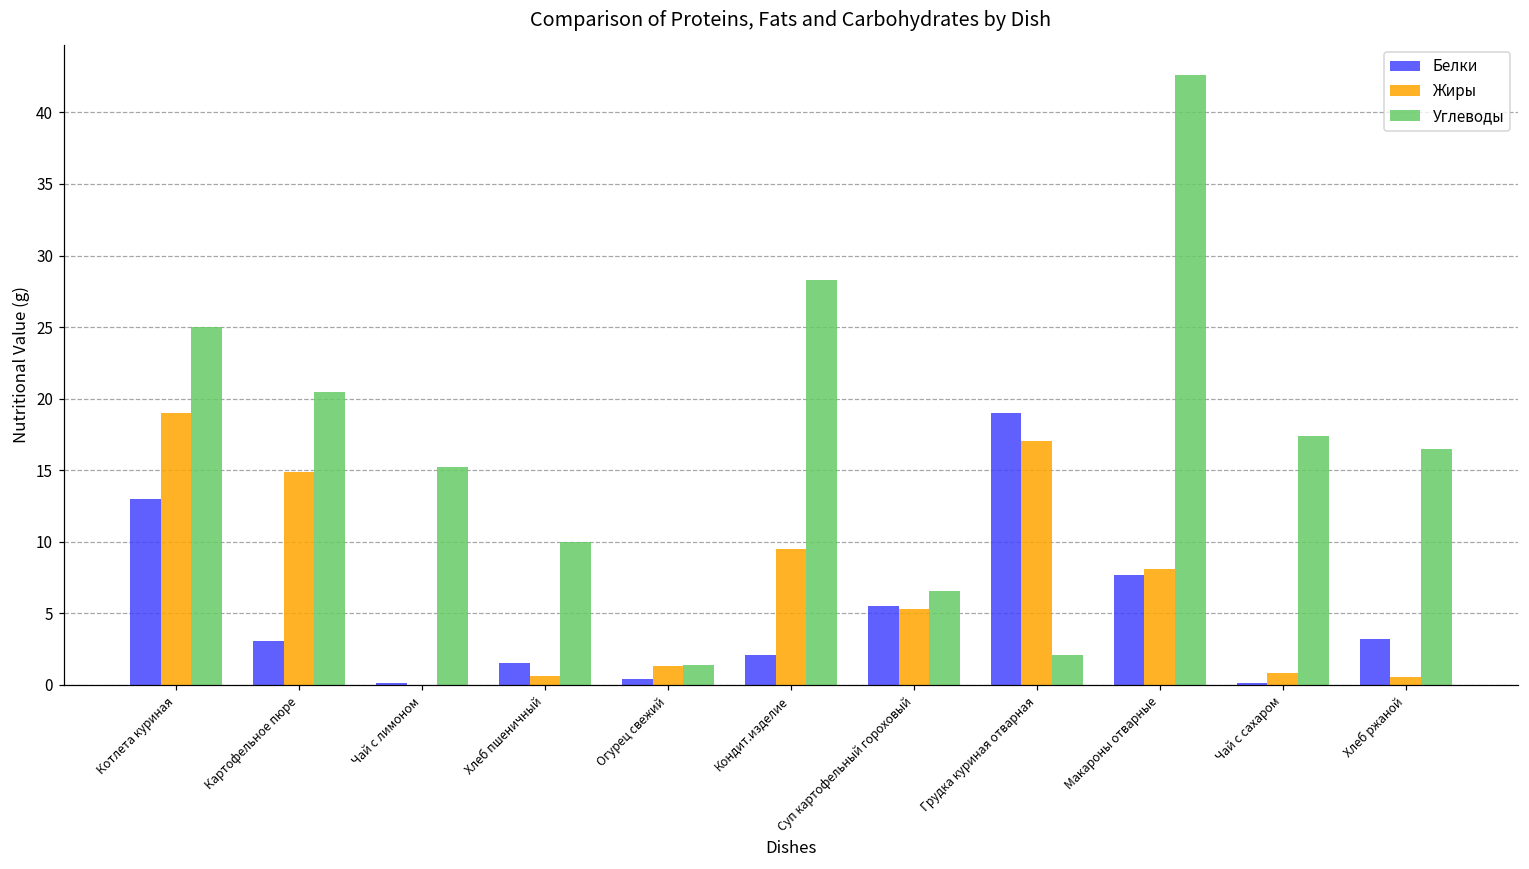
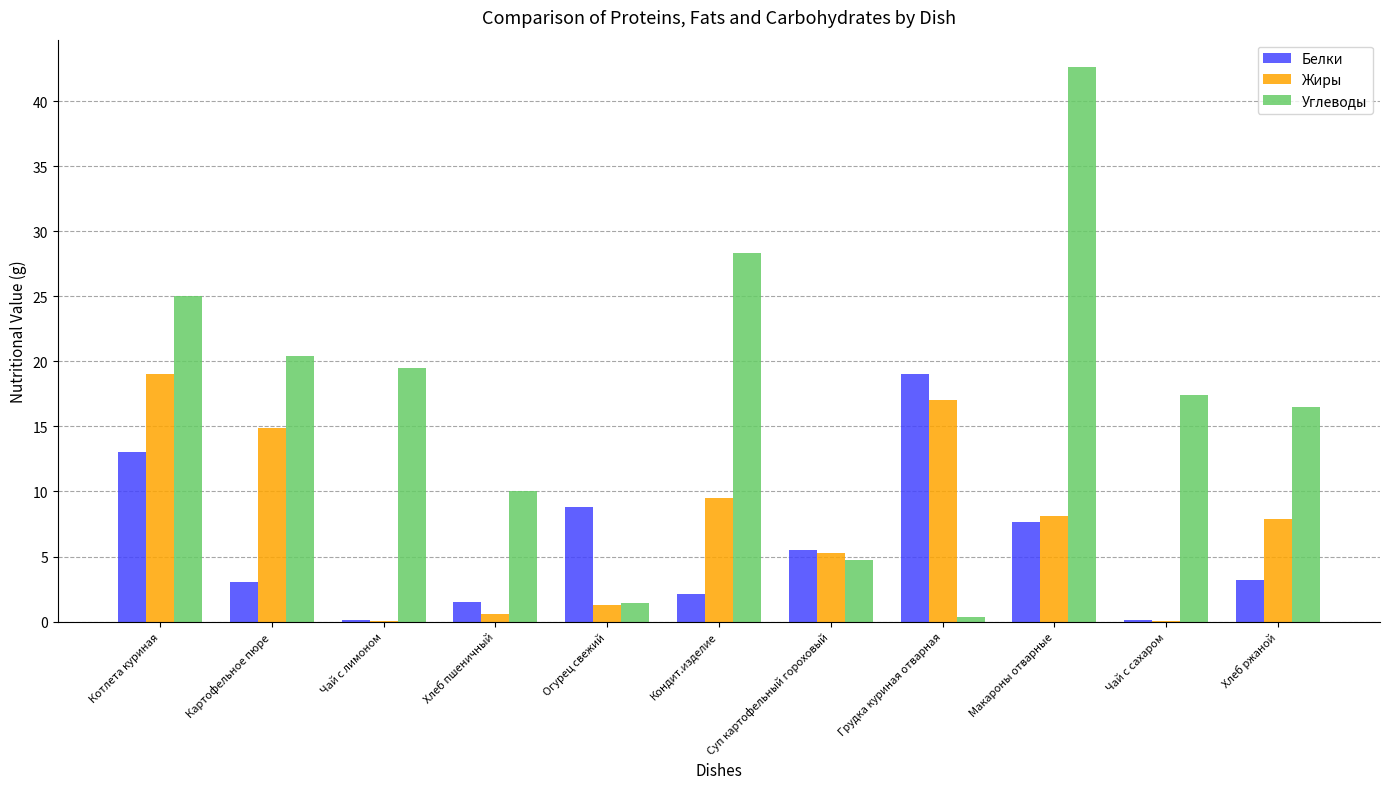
  {
    "Белки": {
      "Котлета куриная": 13.0,
      "Картофельное пюре": 3.1,
      "Хлеб пшеничный": 1.5,
-     "Огурец свежий": 0.4,
+     "Огурец свежий": 8.8,
      "Кондит.изделие": 2.1,
      "Суп картофельный гороховый": 5.5,
      "Грудка куриная отварная": 19.0,
      "Макароны отварные": 7.6,
      "Хлеб ржаной": 3.2
    },
    "Жиры": {
      "Котлета куриная": 19.0,
      "Картофельное пюре": 14.9,
      "Хлеб пшеничный": 0.6,
      "Огурец свежий": 1.3,
      "Кондит.изделие": 9.5,
      "Суп картофельный гороховый": 5.3,
      "Грудка куриная отварная": 17.1,
      "Макароны отварные": 8.1,
-     "Чай с сахаром": 0.8,
-     "Хлеб ржаной": 0.6
+     "Чай с сахаром": 0.0,
+     "Хлеб ржаной": 7.9
    },
    "Углеводы": {
      "Котлета куриная": 25.0,
      "Картофельное пюре": 20.4,
-     "Чай с лимоном": 15.2,
+     "Чай с лимоном": 19.5,
      "Хлеб пшеничный": 10.0,
      "Огурец свежий": 1.4,
      "Кондит.изделие": 28.3,
-     "Суп картофельный гороховый": 6.5,
-     "Грудка куриная отварная": 2.1,
+     "Суп картофельный гороховый": 4.7,
+     "Грудка куриная отварная": 0.3,
      "Макароны отварные": 42.6,
      "Чай с сахаром": 17.4,
      "Хлеб ржаной": 16.5
    }
  }
